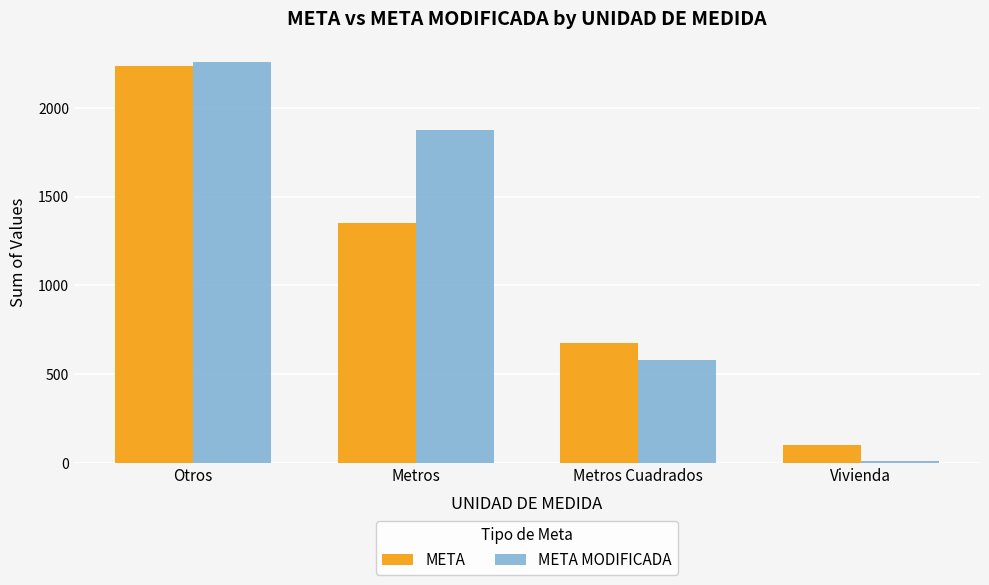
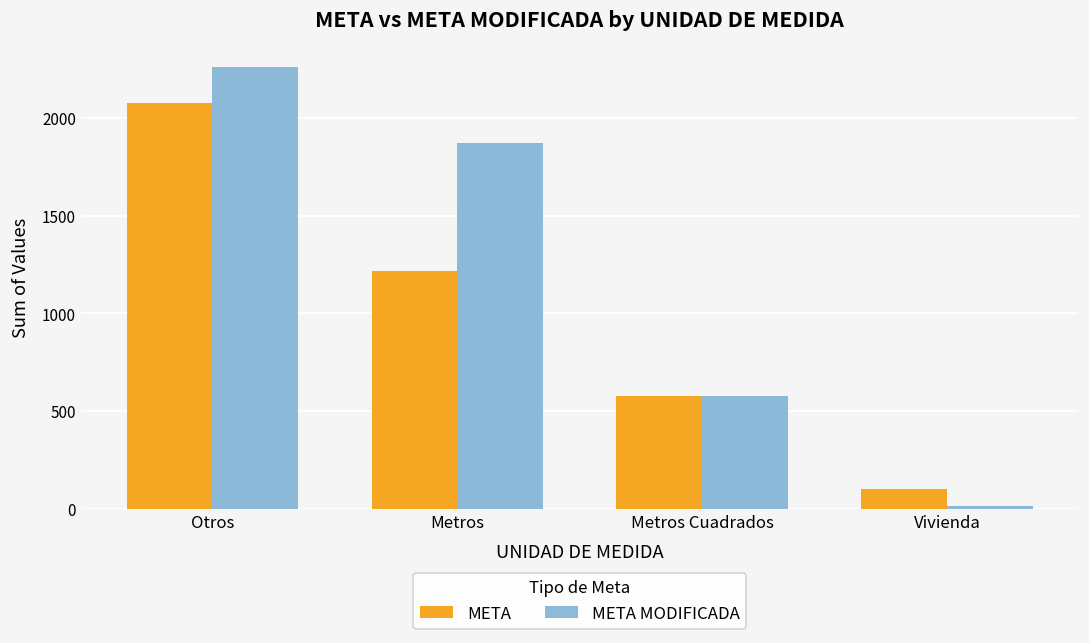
  {
    "META": {
-     "Otros": 2230,
-     "Metros": 1350,
-     "Metros Cuadrados": 680,
+     "Otros": 2080,
+     "Metros": 1220,
+     "Metros Cuadrados": 580,
      "Vivienda": 100
    },
    "META MODIFICADA": {
      "Otros": 2260,
      "Metros": 1870,
      "Metros Cuadrados": 580
    }
  }
